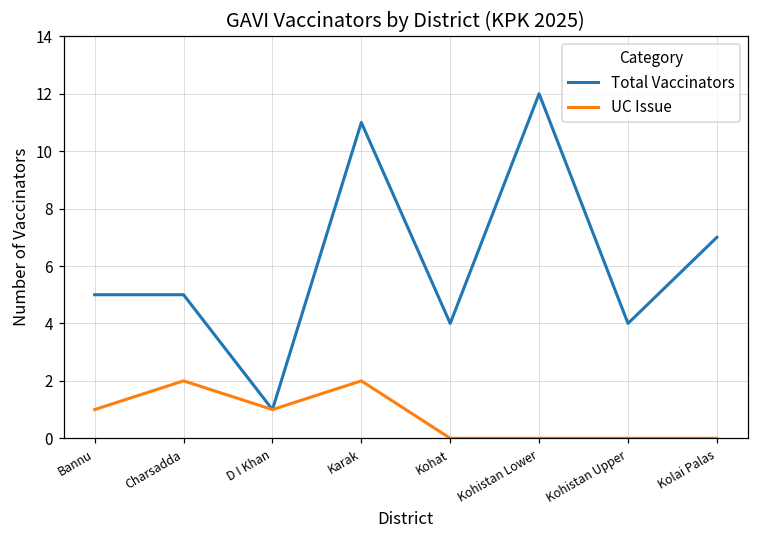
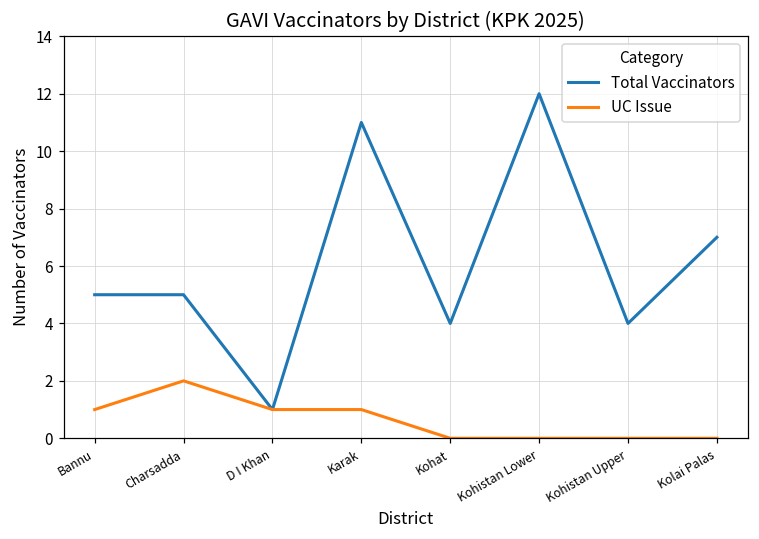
  {
    "Total Vaccinators": {
      "Bannu": 5,
      "Charsadda": 5,
      "Karak": 11,
      "Kohat": 4,
      "Kohistan Lower": 12,
      "Kohistan Upper": 4,
      "Kolai Palas": 7
    },
    "UC Issue": {
      "Bannu": 1,
      "Charsadda": 2,
-     "Karak": 2,
+     "Karak": 1,
      "Kohat": 0,
      "Kohistan Lower": 0,
      "Kohistan Upper": 0,
      "Kolai Palas": 0
    }
  }
